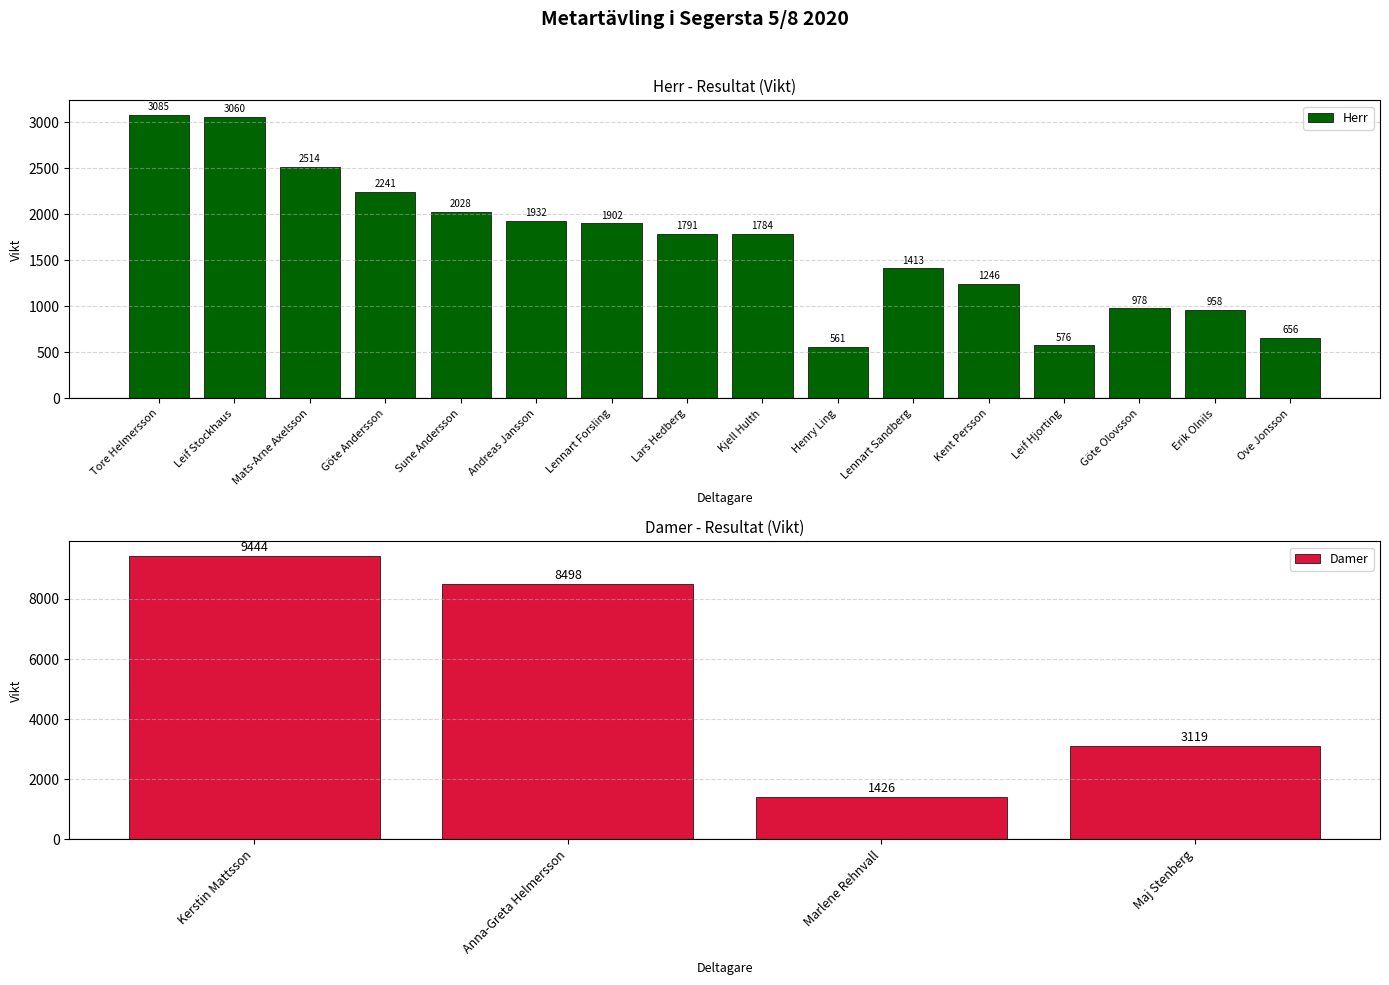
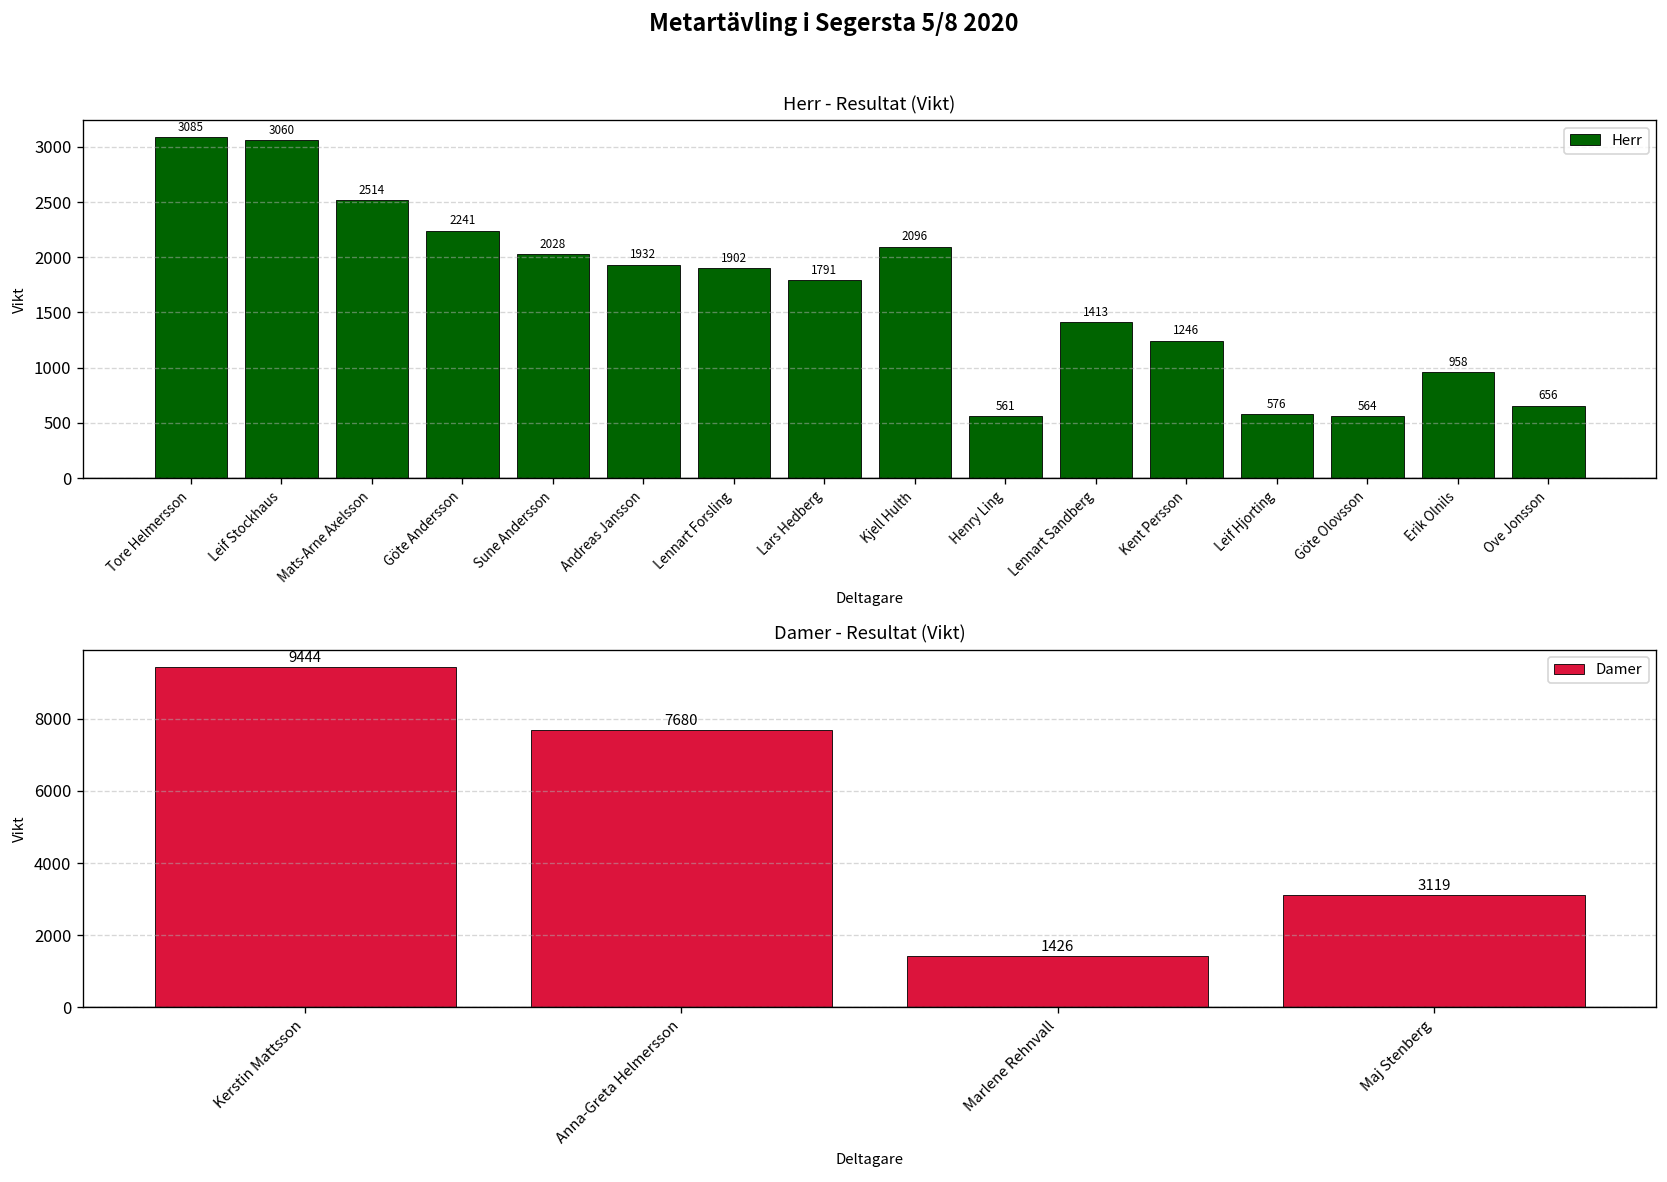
  {
    "Herr - Resultat (Vikt)": {
      "Tore Helmersson": 3085,
      "Leif Stockhaus": 3060,
      "Mats-Arne Axelsson": 2514,
      "Göte Andersson": 2241,
      "Sune Andersson": 2028,
      "Andreas Jansson": 1932,
      "Lennart Forsling": 1902,
      "Lars Hedberg": 1791,
-     "Kjell Hulth": 1784,
+     "Kjell Hulth": 2096,
      "Henry Ling": 561,
      "Lennart Sandberg": 1413,
      "Kent Persson": 1246,
      "Leif Hjorting": 576,
-     "Göte Olovsson": 978,
+     "Göte Olovsson": 564,
      "Erik Olnils": 958,
      "Ove Jonsson": 656
    },
    "Damer - Resultat (Vikt)": {
      "Kerstin Mattsson": 9444,
-     "Anna-Greta Helmersson": 8498,
+     "Anna-Greta Helmersson": 7680,
      "Marlene Rehnvall": 1426,
      "Maj Stenberg": 3119
    }
  }
